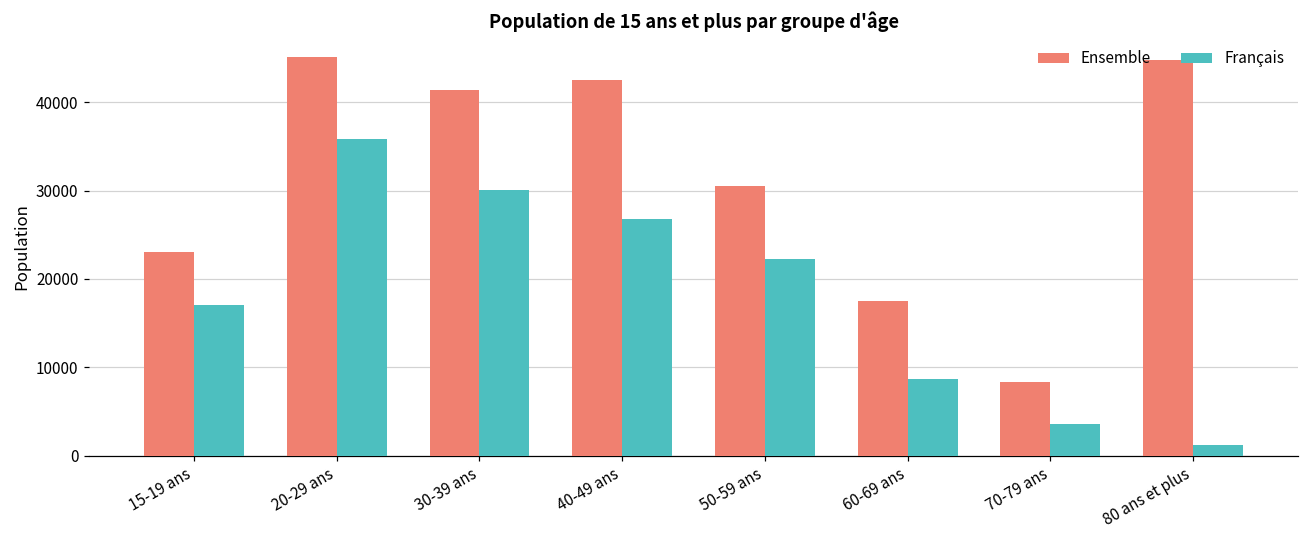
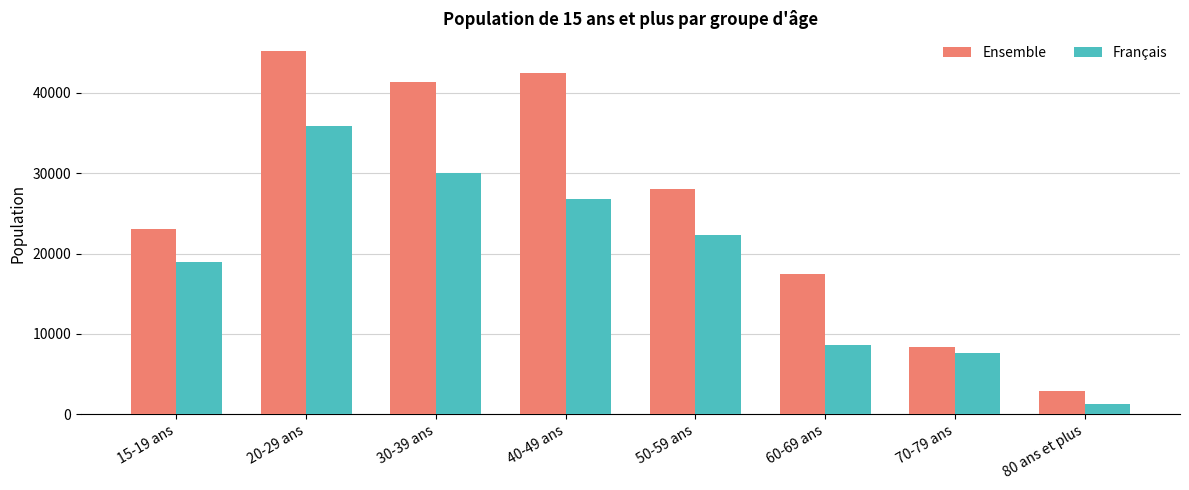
  {
    "Ensemble": {
      "15-19 ans": 23000,
      "20-29 ans": 45000,
      "30-39 ans": 41000,
      "40-49 ans": 42000,
-     "50-59 ans": 31000,
+     "50-59 ans": 28000,
      "60-69 ans": 17000,
      "70-79 ans": 8000,
-     "80 ans et plus": 45000
+     "80 ans et plus": 3000
    },
    "Français": {
-     "15-19 ans": 17000,
+     "15-19 ans": 19000,
      "20-29 ans": 36000,
      "30-39 ans": 30000,
      "40-49 ans": 27000,
      "50-59 ans": 22000,
      "60-69 ans": 9000,
-     "70-79 ans": 4000,
+     "70-79 ans": 8000,
      "80 ans et plus": 1000
    }
  }
